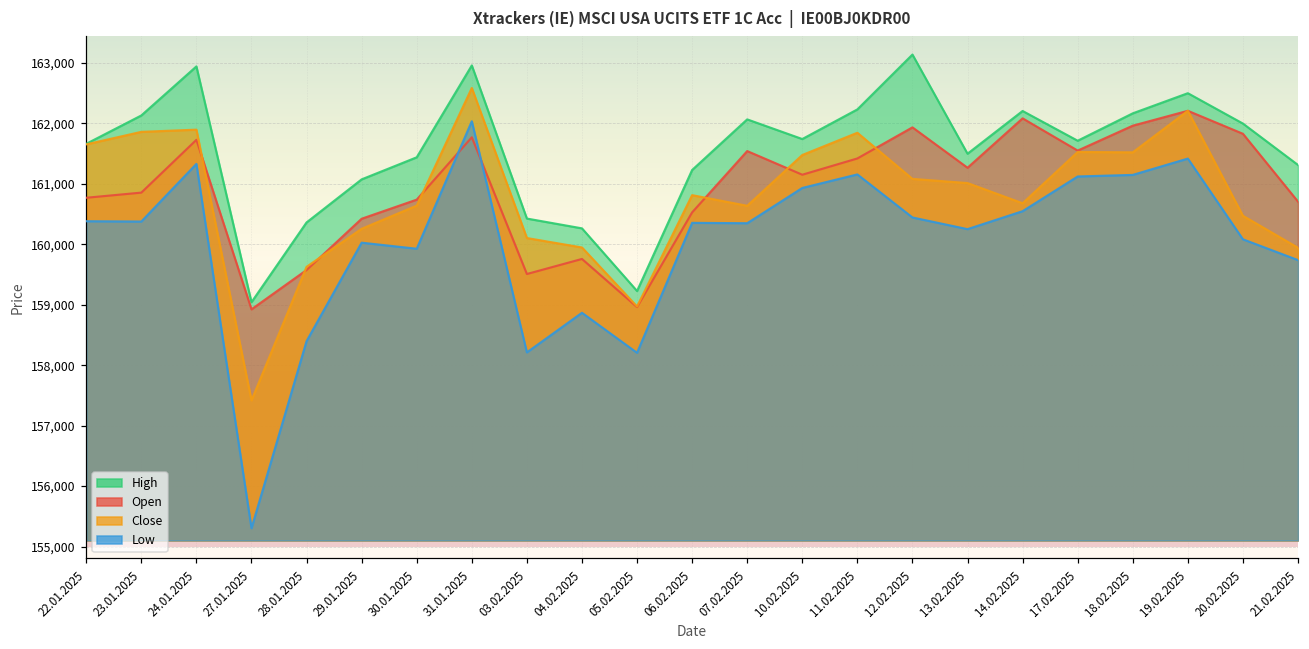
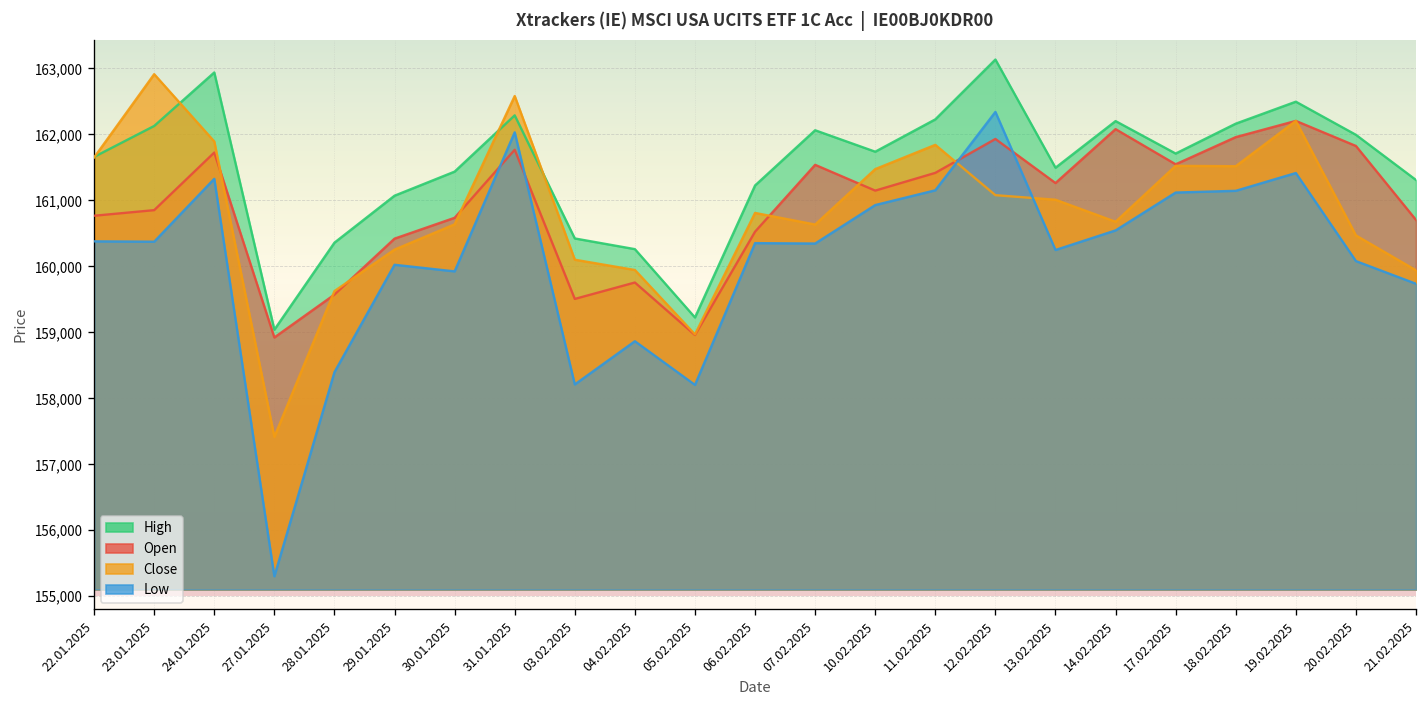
  {
    "High": {
      "23.01.2025": "162,100",
      "24.01.2025": "162,900",
      "27.01.2025": "159,000",
      "28.01.2025": "160,400",
      "29.01.2025": "161,100",
      "30.01.2025": "161,400",
-     "31.01.2025": "163,000",
+     "31.01.2025": "162,300",
      "03.02.2025": "160,400",
      "04.02.2025": "160,300",
      "05.02.2025": "159,200",
      "06.02.2025": "161,200",
      "07.02.2025": "162,100",
      "10.02.2025": "161,700",
      "11.02.2025": "162,200",
      "12.02.2025": "163,100",
      "13.02.2025": "161,500",
      "14.02.2025": "162,200",
      "17.02.2025": "161,700",
      "18.02.2025": "162,200",
      "19.02.2025": "162,500",
      "20.02.2025": "162,000",
      "21.02.2025": "161,300"
    },
    "Open": {
      "22.01.2025": "160,800",
      "23.01.2025": "160,900",
      "24.01.2025": "161,700",
      "27.01.2025": "158,900",
      "28.01.2025": "159,600",
      "29.01.2025": "160,400",
      "30.01.2025": "160,700",
      "31.01.2025": "161,800",
      "03.02.2025": "159,500",
      "04.02.2025": "159,800",
      "06.02.2025": "160,500",
      "07.02.2025": "161,500",
      "10.02.2025": "161,100",
      "11.02.2025": "161,400",
      "12.02.2025": "161,900",
      "13.02.2025": "161,300",
      "14.02.2025": "162,100",
      "18.02.2025": "162,000",
      "20.02.2025": "161,800",
      "21.02.2025": "160,700"
    },
    "Close": {
-     "23.01.2025": "161,900",
+     "23.01.2025": "162,900",
      "24.01.2025": "161,900",
      "27.01.2025": "157,400",
      "28.01.2025": "159,600",
      "29.01.2025": "160,300",
      "30.01.2025": "160,600",
      "31.01.2025": "162,600",
      "03.02.2025": "160,100",
      "04.02.2025": "159,900",
      "06.02.2025": "160,800",
      "07.02.2025": "160,600",
      "10.02.2025": "161,500",
      "11.02.2025": "161,800",
      "12.02.2025": "161,100",
      "13.02.2025": "161,000",
      "14.02.2025": "160,700",
      "18.02.2025": "161,500",
      "20.02.2025": "160,500",
      "21.02.2025": "159,900"
    },
    "Low": {
      "22.01.2025": "160,400",
      "23.01.2025": "160,400",
      "24.01.2025": "161,300",
      "27.01.2025": "155,300",
      "28.01.2025": "158,400",
      "29.01.2025": "160,000",
      "30.01.2025": "159,900",
      "31.01.2025": "162,000",
      "03.02.2025": "158,200",
      "04.02.2025": "158,900",
      "05.02.2025": "158,200",
      "06.02.2025": "160,400",
      "07.02.2025": "160,300",
      "10.02.2025": "160,900",
      "11.02.2025": "161,200",
-     "12.02.2025": "160,400",
+     "12.02.2025": "162,300",
      "13.02.2025": "160,200",
      "14.02.2025": "160,500",
      "17.02.2025": "161,100",
      "18.02.2025": "161,100",
      "19.02.2025": "161,400",
      "20.02.2025": "160,100",
      "21.02.2025": "159,700"
    }
  }
